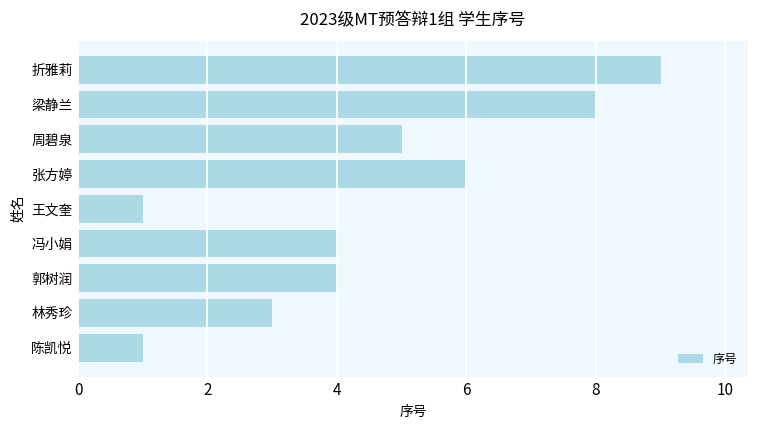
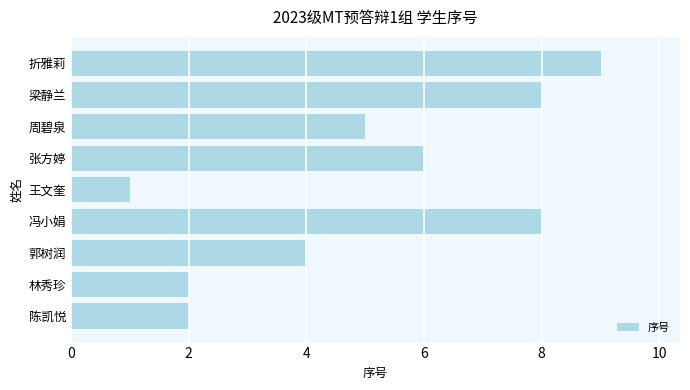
  {
    "折雅莉": 9,
    "梁静兰": 8,
    "周碧泉": 5,
    "张方婷": 6,
    "王文奎": 1,
-   "冯小娟": 4,
+   "冯小娟": 8,
    "郭树润": 4,
-   "林秀珍": 3,
-   "陈凯悦": 1
+   "林秀珍": 2,
+   "陈凯悦": 2
  }
